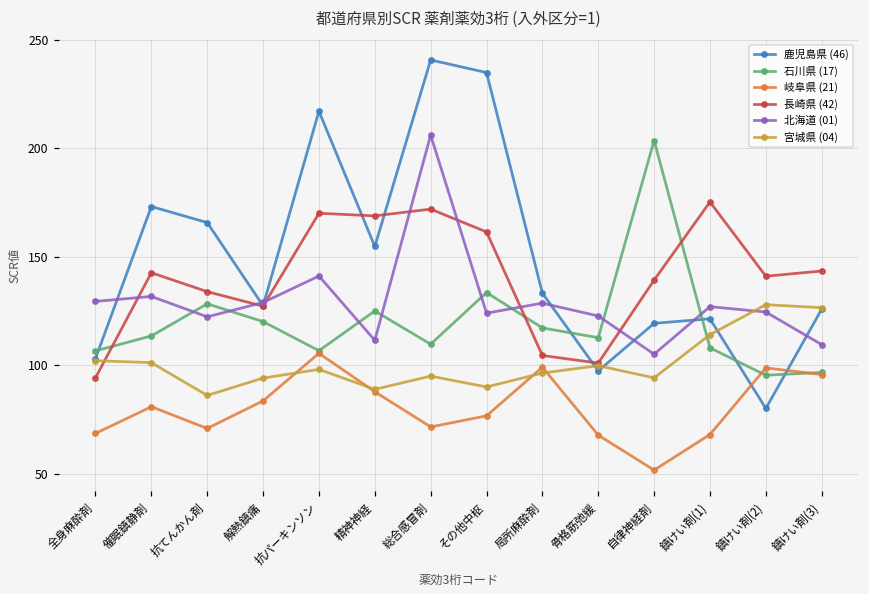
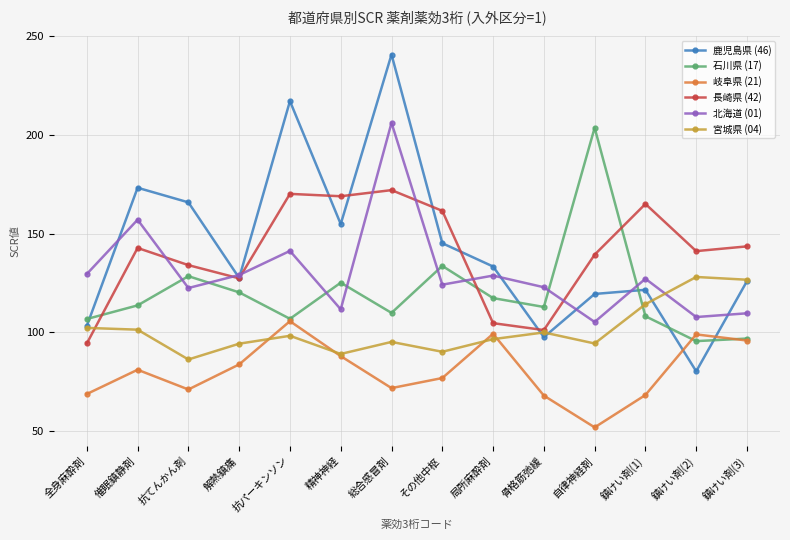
  {
    "鹿児島県 (46)": {
      "催眠鎮静剤": 173,
      "抗てんかん剤": 166,
      "抗パーキンソン": 217,
      "精神神経": 155,
      "総合感冒剤": 241,
-     "その他中枢": 235,
+     "その他中枢": 145,
      "局所麻酔剤": 133,
      "骨格筋弛緩": 98,
      "自律神経剤": 119,
      "鎮けい剤(1)": 122,
      "鎮けい剤(2)": 80
    },
    "石川県 (17)": {
      "全身麻酔剤": 107,
      "催眠鎮静剤": 114,
      "抗てんかん剤": 128,
      "解熱鎮痛": 120,
      "精神神経": 125,
      "総合感冒剤": 110,
      "その他中枢": 134,
      "局所麻酔剤": 117,
      "骨格筋弛緩": 113,
      "自律神経剤": 204,
      "鎮けい剤(1)": 108,
      "鎮けい剤(2)": 96
    },
    "長崎県 (42)": {
      "全身麻酔剤": 94,
      "催眠鎮静剤": 143,
      "抗てんかん剤": 134,
      "抗パーキンソン": 170,
      "精神神経": 169,
      "総合感冒剤": 172,
      "その他中枢": 162,
      "局所麻酔剤": 105,
      "自律神経剤": 139,
-     "鎮けい剤(1)": 175,
+     "鎮けい剤(1)": 165,
      "鎮けい剤(2)": 141,
      "鎮けい剤(3)": 144
    },
    "北海道 (01)": {
      "全身麻酔剤": 130,
-     "催眠鎮静剤": 132,
+     "催眠鎮静剤": 157,
      "抗てんかん剤": 122,
      "解熱鎮痛": 129,
      "抗パーキンソン": 141,
      "精神神経": 112,
      "総合感冒剤": 206,
      "その他中枢": 124,
      "局所麻酔剤": 129,
      "骨格筋弛緩": 123,
      "自律神経剤": 105,
      "鎮けい剤(1)": 127,
-     "鎮けい剤(2)": 125,
+     "鎮けい剤(2)": 108,
      "鎮けい剤(3)": 110
    }
  }
